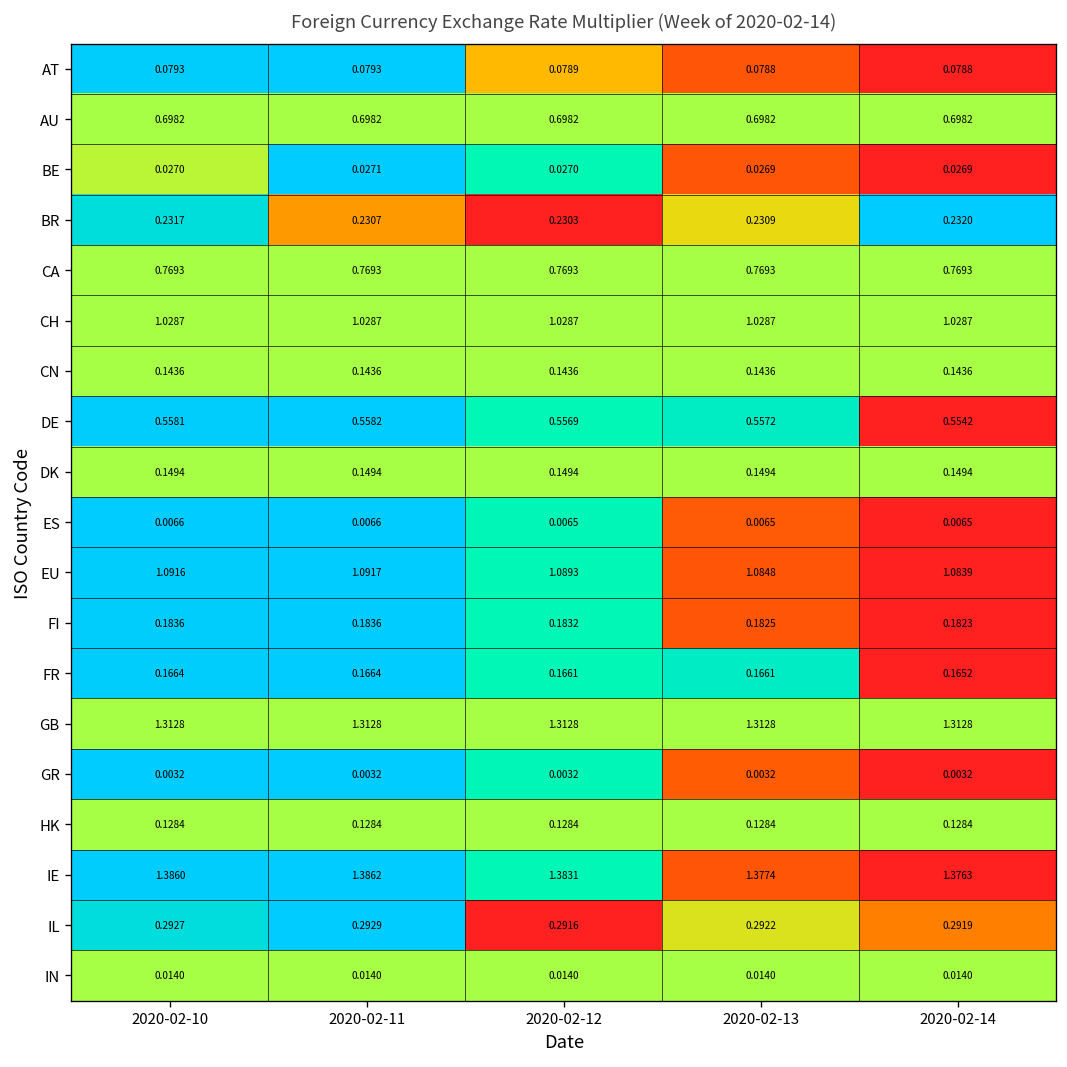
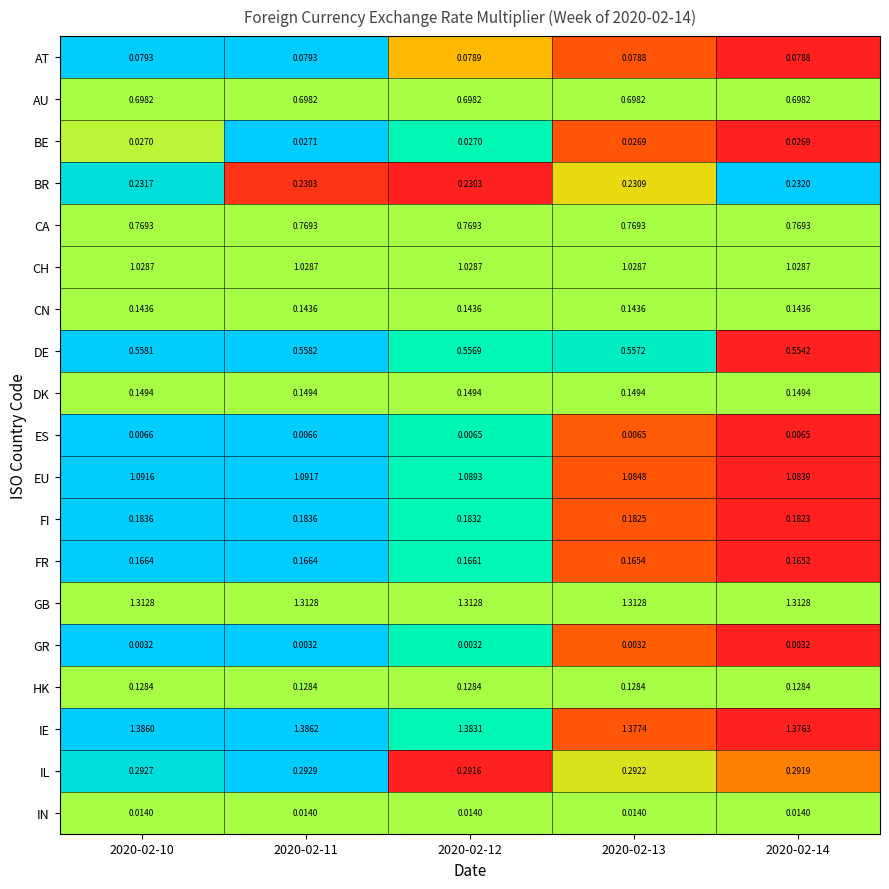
  {
    "AT": {
      "2020-02-10": 0.0793,
      "2020-02-11": 0.0793,
      "2020-02-12": 0.0789,
      "2020-02-13": 0.0788,
      "2020-02-14": 0.0788
    },
    "AU": {
      "2020-02-10": 0.6982,
      "2020-02-11": 0.6982,
      "2020-02-12": 0.6982,
      "2020-02-13": 0.6982,
      "2020-02-14": 0.6982
    },
    "BE": {
      "2020-02-10": 0.0270,
      "2020-02-11": 0.0271,
      "2020-02-12": 0.0270,
      "2020-02-13": 0.0269,
      "2020-02-14": 0.0269
    },
    "BR": {
      "2020-02-10": 0.2317,
-     "2020-02-11": 0.2307,
+     "2020-02-11": 0.2303,
      "2020-02-12": 0.2303,
      "2020-02-13": 0.2309,
      "2020-02-14": 0.2320
    },
    "CA": {
      "2020-02-10": 0.7693,
      "2020-02-11": 0.7693,
      "2020-02-12": 0.7693,
      "2020-02-13": 0.7693,
      "2020-02-14": 0.7693
    },
    "CH": {
      "2020-02-10": 1.0287,
      "2020-02-11": 1.0287,
      "2020-02-12": 1.0287,
      "2020-02-13": 1.0287,
      "2020-02-14": 1.0287
    },
    "CN": {
      "2020-02-10": 0.1436,
      "2020-02-11": 0.1436,
      "2020-02-12": 0.1436,
      "2020-02-13": 0.1436,
      "2020-02-14": 0.1436
    },
    "DE": {
      "2020-02-10": 0.5581,
      "2020-02-11": 0.5582,
      "2020-02-12": 0.5569,
      "2020-02-13": 0.5572,
      "2020-02-14": 0.5542
    },
    "DK": {
      "2020-02-10": 0.1494,
      "2020-02-11": 0.1494,
      "2020-02-12": 0.1494,
      "2020-02-13": 0.1494,
      "2020-02-14": 0.1494
    },
    "ES": {
      "2020-02-10": 0.0066,
      "2020-02-11": 0.0066,
      "2020-02-12": 0.0065,
      "2020-02-13": 0.0065,
      "2020-02-14": 0.0065
    },
    "EU": {
      "2020-02-10": 1.0916,
      "2020-02-11": 1.0917,
      "2020-02-12": 1.0893,
      "2020-02-13": 1.0848,
      "2020-02-14": 1.0839
    },
    "FI": {
      "2020-02-10": 0.1836,
      "2020-02-11": 0.1836,
      "2020-02-12": 0.1832,
      "2020-02-13": 0.1825,
      "2020-02-14": 0.1823
    },
    "FR": {
      "2020-02-10": 0.1664,
      "2020-02-11": 0.1664,
      "2020-02-12": 0.1661,
-     "2020-02-13": 0.1661,
+     "2020-02-13": 0.1654,
      "2020-02-14": 0.1652
    },
    "GB": {
      "2020-02-10": 1.3128,
      "2020-02-11": 1.3128,
      "2020-02-12": 1.3128,
      "2020-02-13": 1.3128,
      "2020-02-14": 1.3128
    },
    "GR": {
      "2020-02-10": 0.0032,
      "2020-02-11": 0.0032,
      "2020-02-12": 0.0032,
      "2020-02-13": 0.0032,
      "2020-02-14": 0.0032
    },
    "HK": {
      "2020-02-10": 0.1284,
      "2020-02-11": 0.1284,
      "2020-02-12": 0.1284,
      "2020-02-13": 0.1284,
      "2020-02-14": 0.1284
    },
    "IE": {
      "2020-02-10": 1.3860,
      "2020-02-11": 1.3862,
      "2020-02-12": 1.3831,
      "2020-02-13": 1.3774,
      "2020-02-14": 1.3763
    },
    "IL": {
      "2020-02-10": 0.2927,
      "2020-02-11": 0.2929,
      "2020-02-12": 0.2916,
      "2020-02-13": 0.2922,
      "2020-02-14": 0.2919
    },
    "IN": {
      "2020-02-10": 0.0140,
      "2020-02-11": 0.0140,
      "2020-02-12": 0.0140,
      "2020-02-13": 0.0140,
      "2020-02-14": 0.0140
    }
  }
